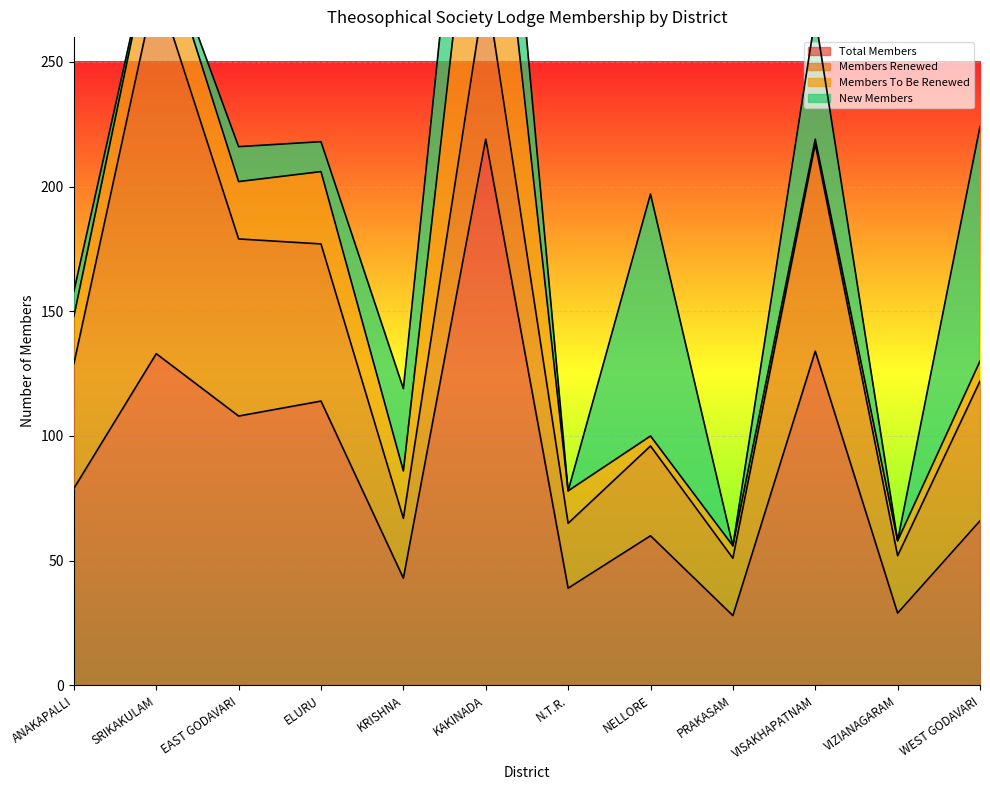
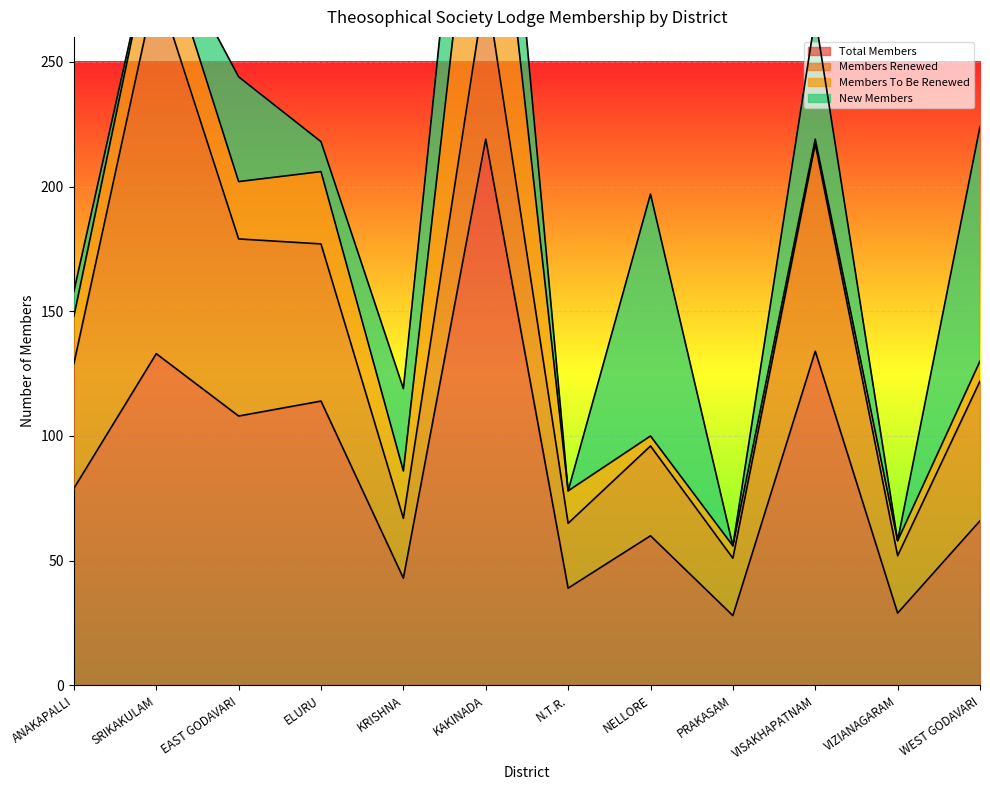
  {
    "New Members": {
      "ANAKAPALLI": 10,
-     "EAST GODAVARI": 14,
+     "EAST GODAVARI": 42,
      "ELURU": 12,
      "KRISHNA": 33,
      "NELLORE": 97,
      "WEST GODAVARI": 94
    }
  }
